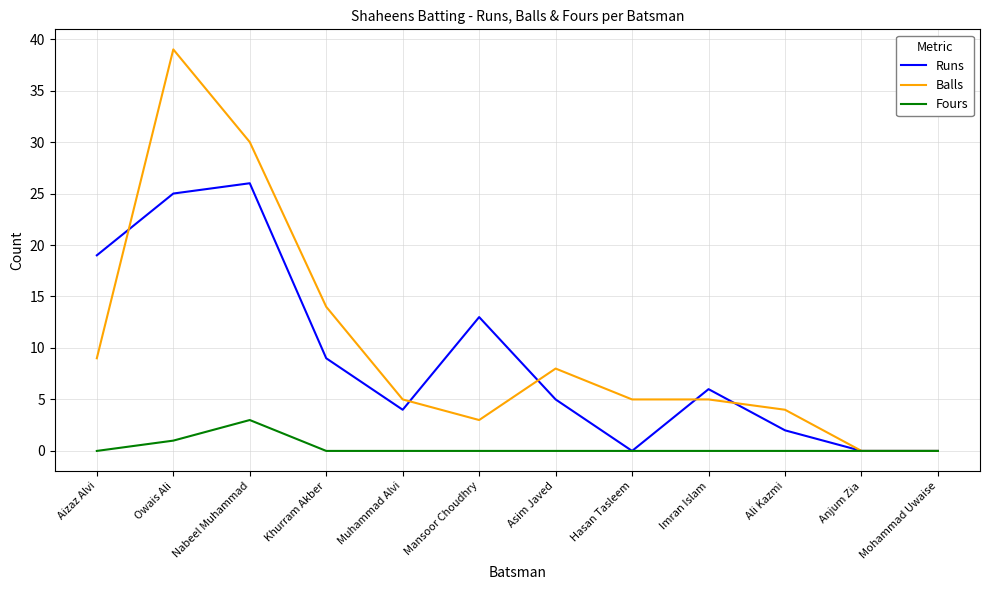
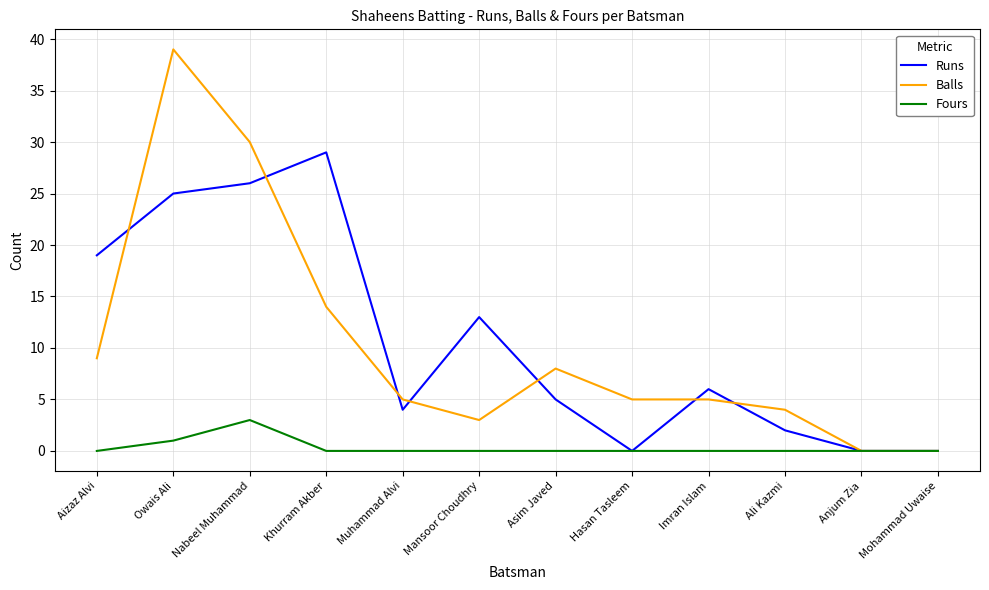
  {
    "Runs": {
      "Aizaz Alvi": 19,
      "Owais Ali": 25,
      "Nabeel Muhammad": 26,
-     "Khurram Akber": 9,
+     "Khurram Akber": 29,
      "Muhammad Alvi": 4,
      "Mansoor Choudhry": 13,
      "Asim Javed": 5,
      "Imran Islam": 6,
      "Ali Kazmi": 2
    },
    "Balls": {
      "Aizaz Alvi": 9,
      "Owais Ali": 39,
      "Nabeel Muhammad": 30,
      "Khurram Akber": 14,
      "Muhammad Alvi": 5,
      "Mansoor Choudhry": 3,
      "Asim Javed": 8,
      "Hasan Tasleem": 5,
      "Imran Islam": 5,
      "Ali Kazmi": 4
    },
    "Fours": {
      "Aizaz Alvi": 0,
      "Owais Ali": 1,
      "Nabeel Muhammad": 3,
      "Khurram Akber": 0,
      "Muhammad Alvi": 0,
      "Mansoor Choudhry": 0,
      "Asim Javed": 0,
      "Imran Islam": 0,
      "Ali Kazmi": 0
    }
  }
